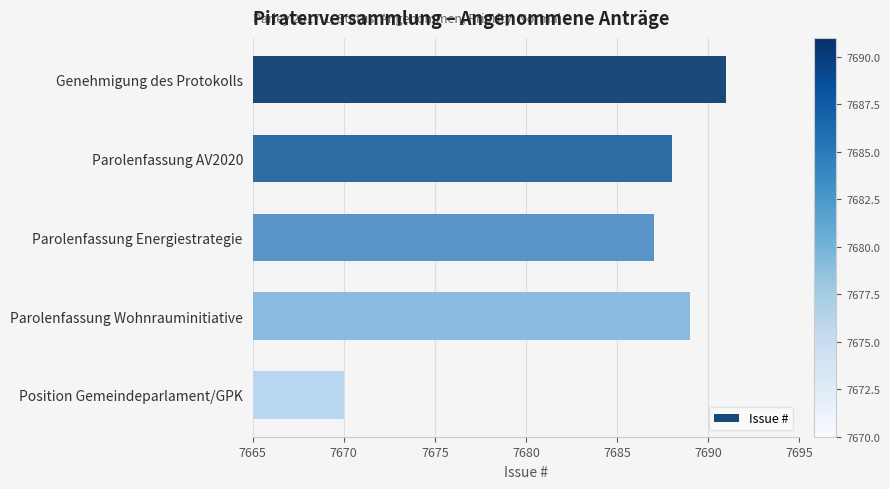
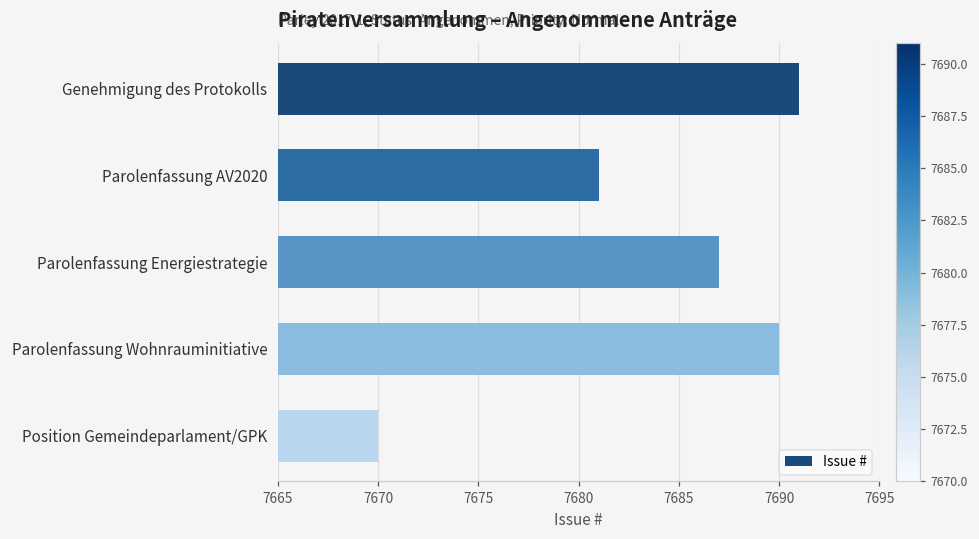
  {
    "Genehmigung des Protokolls": 7691,
-   "Parolenfassung AV2020": 7688,
+   "Parolenfassung AV2020": 7681,
    "Parolenfassung Energiestrategie": 7687,
-   "Parolenfassung Wohnrauminitiative": 7689,
+   "Parolenfassung Wohnrauminitiative": 7690,
    "Position Gemeindeparlament/GPK": 7670
  }
